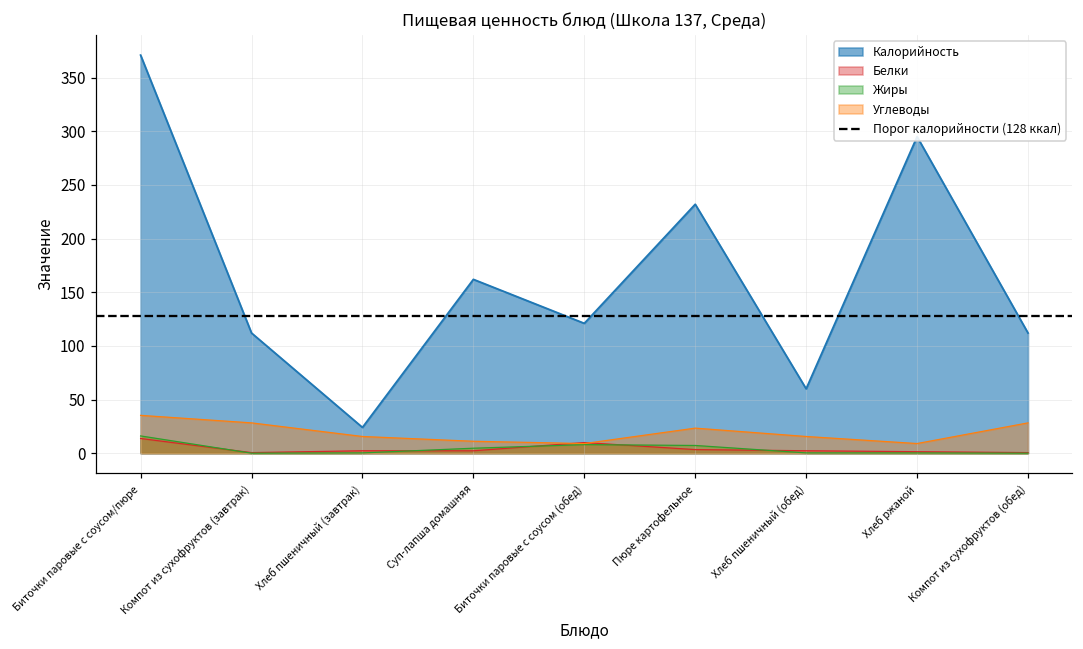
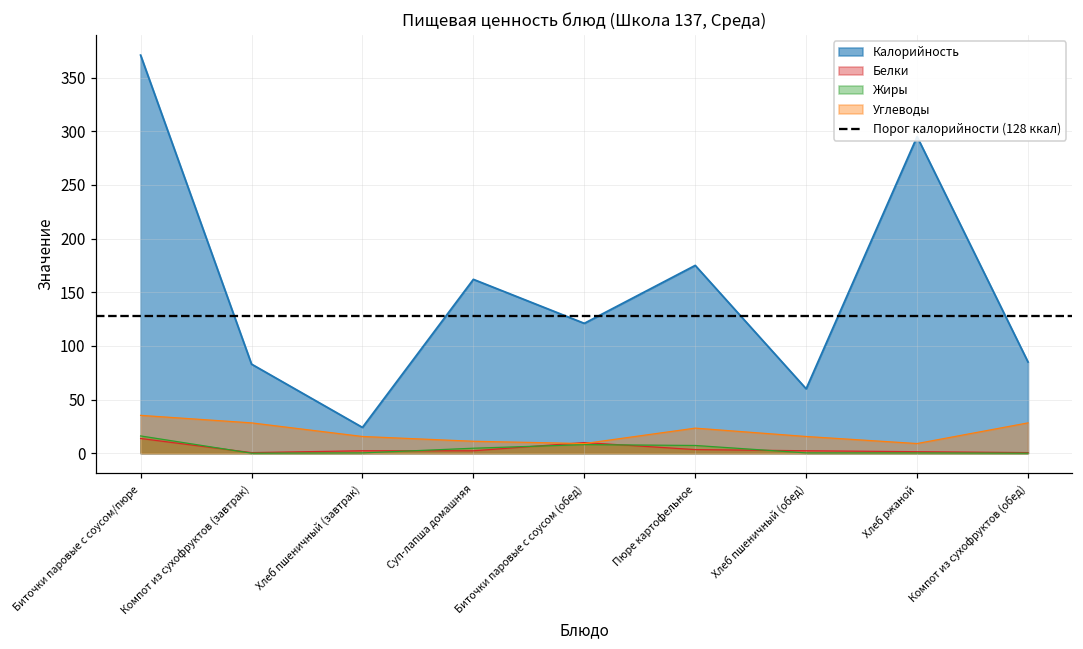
  {
    "Калорийность": {
      "Биточки паровые с соусом/пюре": 370,
-     "Компот из сухофруктов (завтрак)": 110,
+     "Компот из сухофруктов (завтрак)": 80,
      "Хлеб пшеничный (завтрак)": 20,
      "Суп-лапша домашняя": 160,
      "Биточки паровые с соусом (обед)": 120,
-     "Пюре картофельное": 230,
+     "Пюре картофельное": 180,
      "Хлеб пшеничный (обед)": 60,
      "Хлеб ржаной": 300,
-     "Компот из сухофруктов (обед)": 110
+     "Компот из сухофруктов (обед)": 90
    },
    "Жиры": {
      "Пюре картофельное": 10
    }
  }
